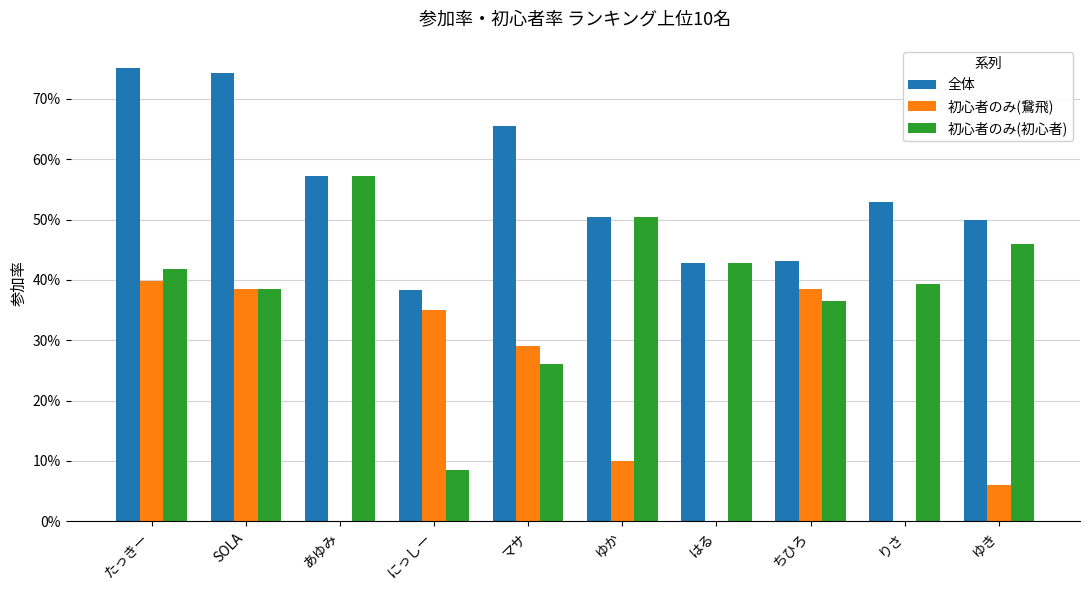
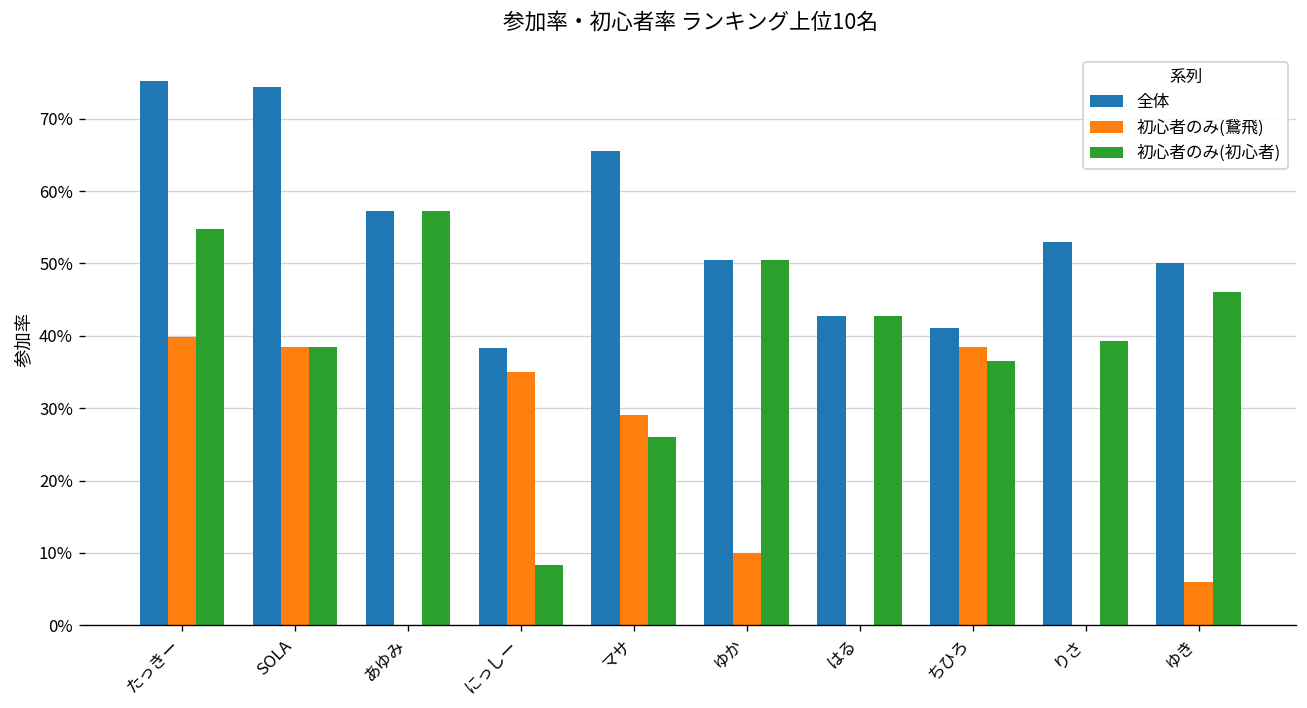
  {
    "全体": {
      "たっきー": "75%",
      "SOLA": "74%",
      "あゆみ": "57%",
      "にっしー": "38%",
      "マサ": "66%",
      "ゆか": "50%",
      "はる": "43%",
-     "ちひろ": "43%",
+     "ちひろ": "41%",
      "りさ": "53%",
      "ゆき": "50%"
    },
    "初心者のみ(鵞飛)": {
      "たっきー": "40%",
      "SOLA": "38%",
      "あゆみ": "0%",
      "にっしー": "35%",
      "マサ": "29%",
      "ゆか": "10%",
      "はる": "0%",
      "ちひろ": "38%",
      "りさ": "0%",
      "ゆき": "6%"
    },
    "初心者のみ(初心者)": {
-     "たっきー": "42%",
+     "たっきー": "55%",
      "SOLA": "38%",
      "あゆみ": "57%",
      "にっしー": "8%",
      "マサ": "26%",
      "ゆか": "50%",
      "はる": "43%",
      "ちひろ": "37%",
      "りさ": "39%",
      "ゆき": "46%"
    }
  }
